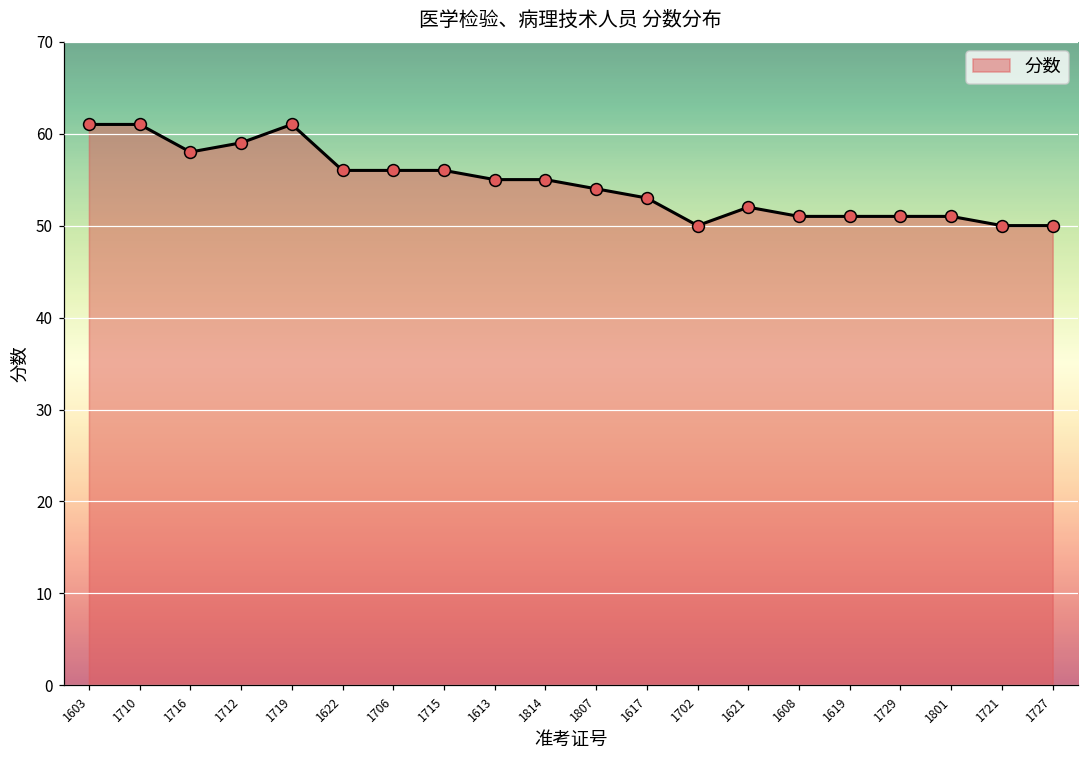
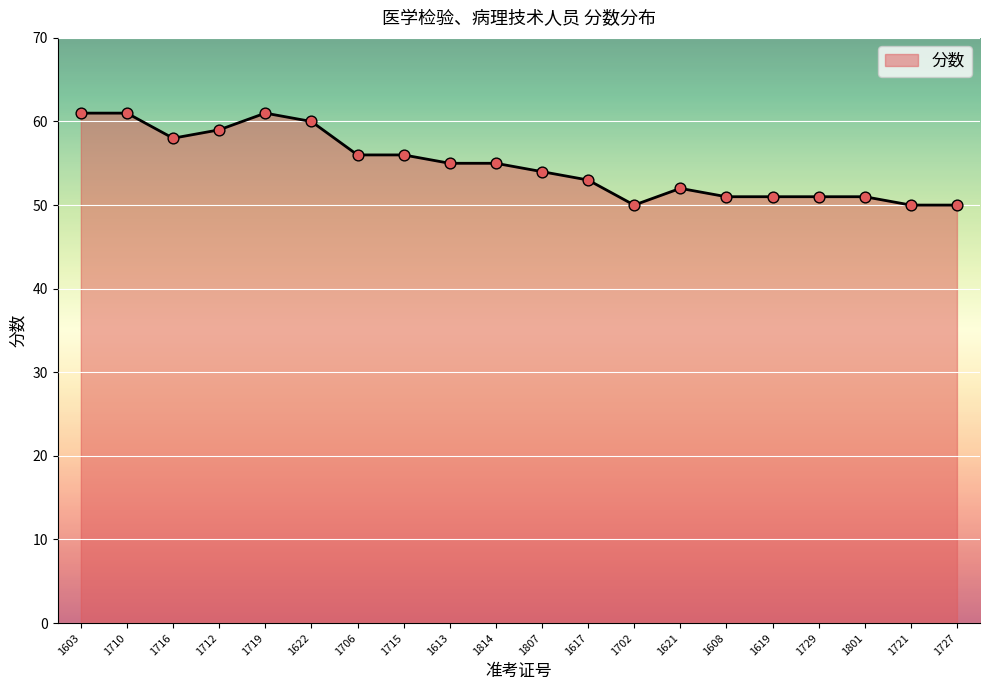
  {
    "1603": 61,
    "1710": 61,
    "1716": 58,
    "1712": 59,
    "1719": 61,
-   "1622": 56,
+   "1622": 60,
    "1706": 56,
    "1715": 56,
    "1613": 55,
    "1814": 55,
    "1807": 54,
    "1617": 53,
    "1702": 50,
    "1621": 52,
    "1608": 51,
    "1619": 51,
    "1729": 51,
    "1801": 51,
    "1721": 50,
    "1727": 50
  }
